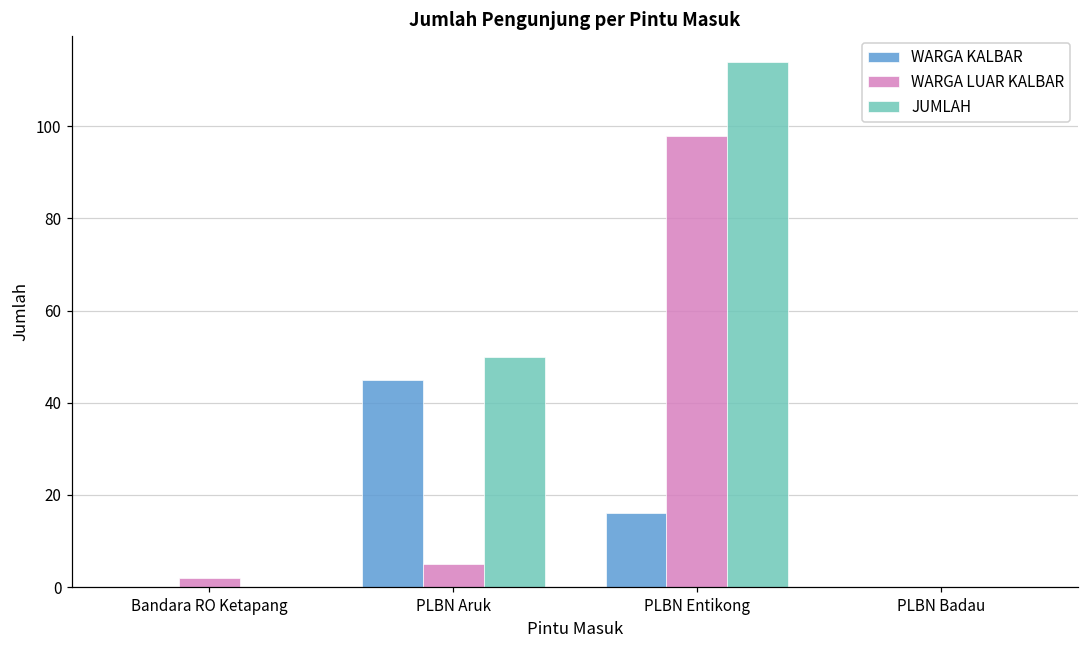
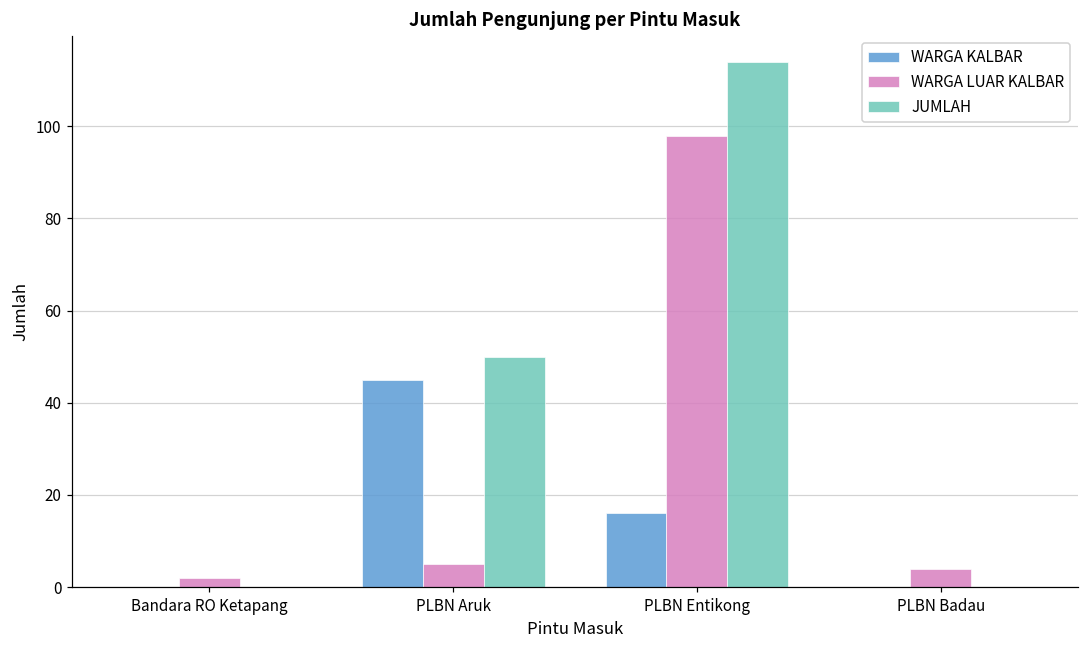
  {
    "WARGA LUAR KALBAR": {
      "Bandara RO Ketapang": 2,
      "PLBN Aruk": 5,
      "PLBN Entikong": 98,
-     "PLBN Badau": 0
+     "PLBN Badau": 4
    }
  }
